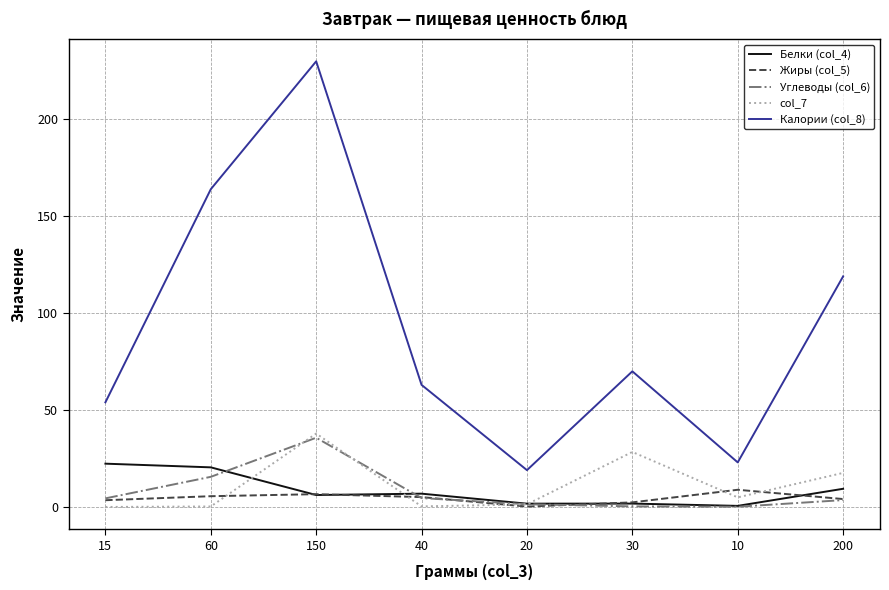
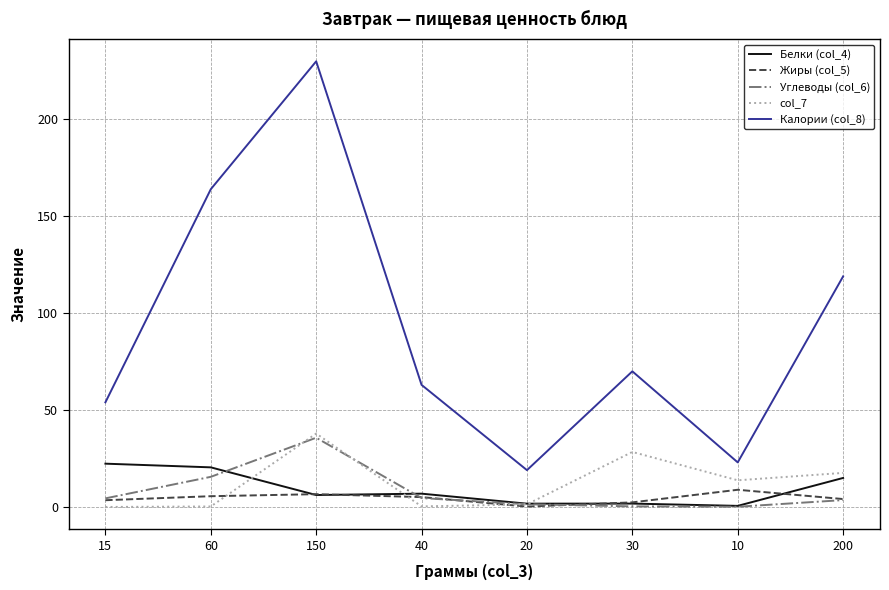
  {
    "Белки (col_4)": {
      "15": 22,
      "60": 20,
      "40": 7,
-     "200": 9
+     "200": 15
    },
    "Жиры (col_5)": {
      "60": 6,
      "10": 9
    },
    "Углеводы (col_6)": {
      "60": 16,
      "150": 36,
      "30": 0
    },
    "col_7": {
      "15": 0,
      "60": 0,
      "150": 38,
      "40": 0,
      "30": 28,
-     "10": 5,
+     "10": 14,
      "200": 18
    },
    "Калории (col_8)": {
      "15": 54,
      "60": 164,
      "150": 230,
      "40": 63,
      "20": 19,
      "30": 70,
      "10": 23,
      "200": 119
    }
  }
